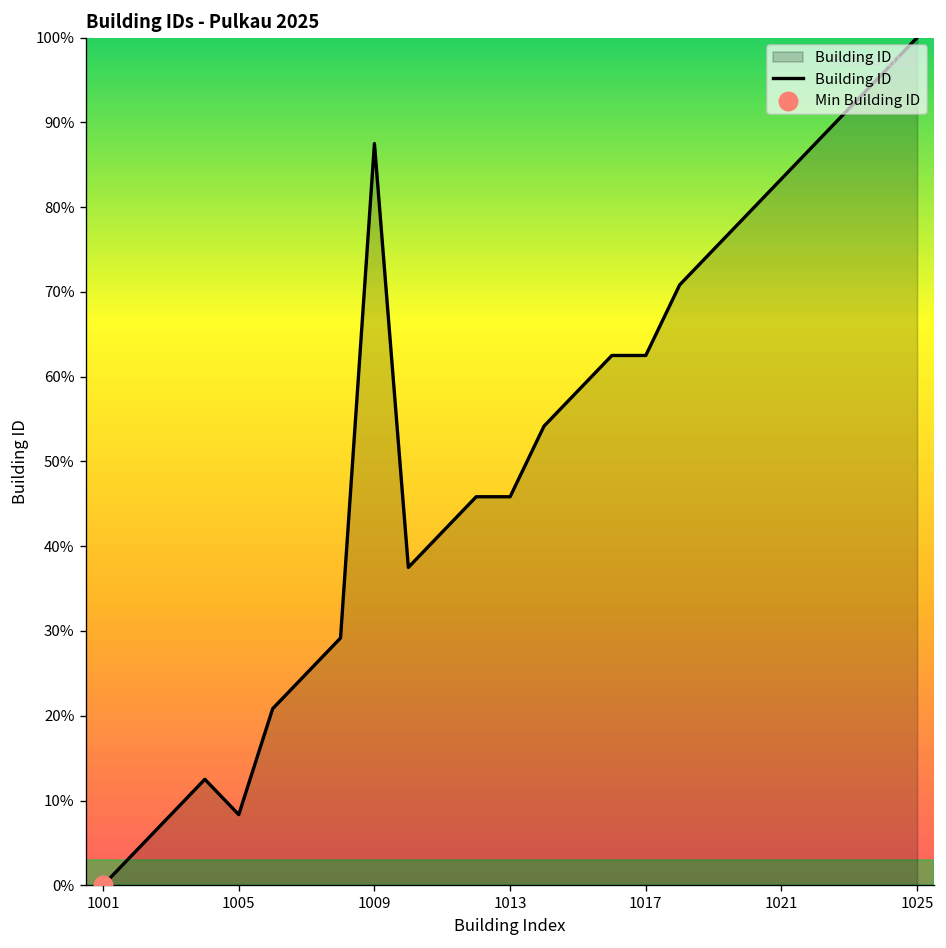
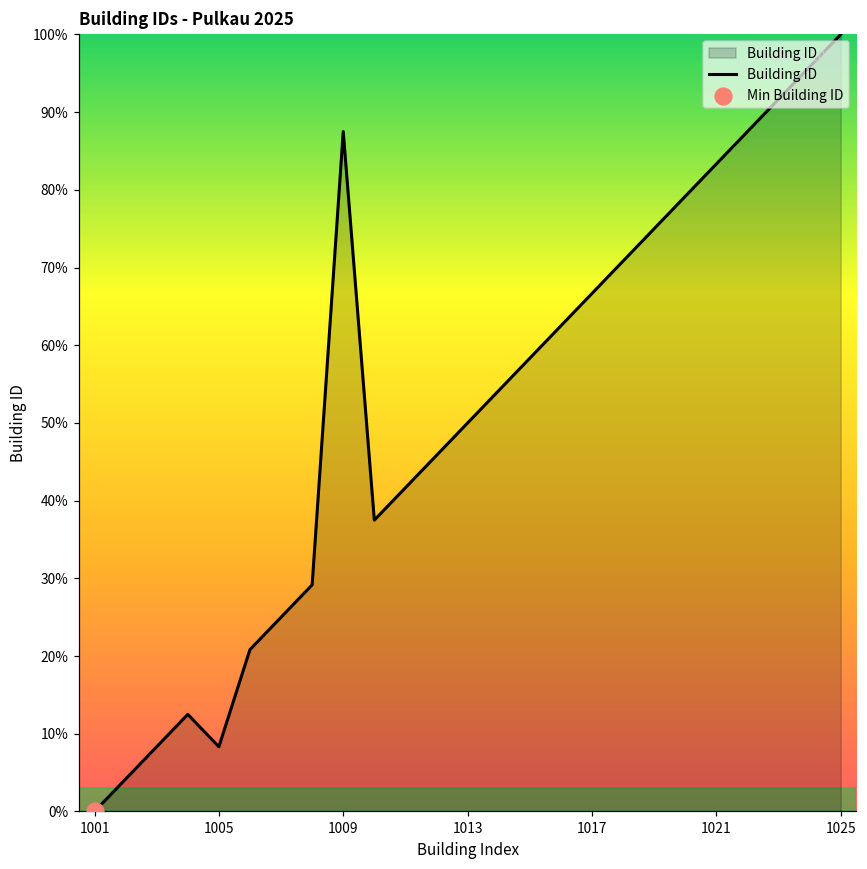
  {
    "Building ID": {
      "1005": "8%",
      "1009": "88%",
-     "1013": "46%",
-     "1017": "63%",
+     "1013": "50%",
+     "1017": "67%",
      "1021": "83%",
      "1025": "100%"
    }
  }
